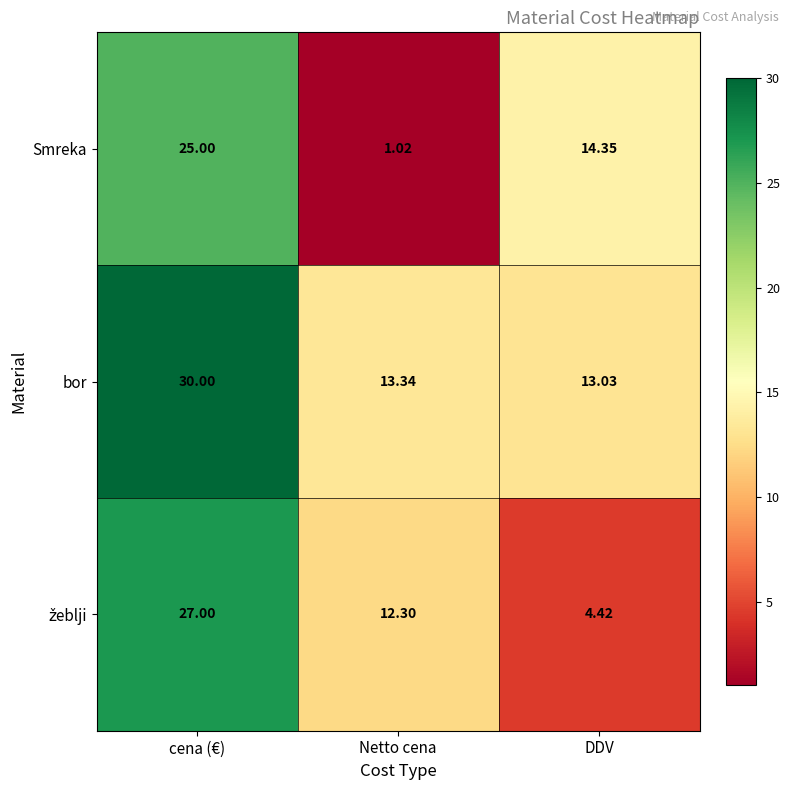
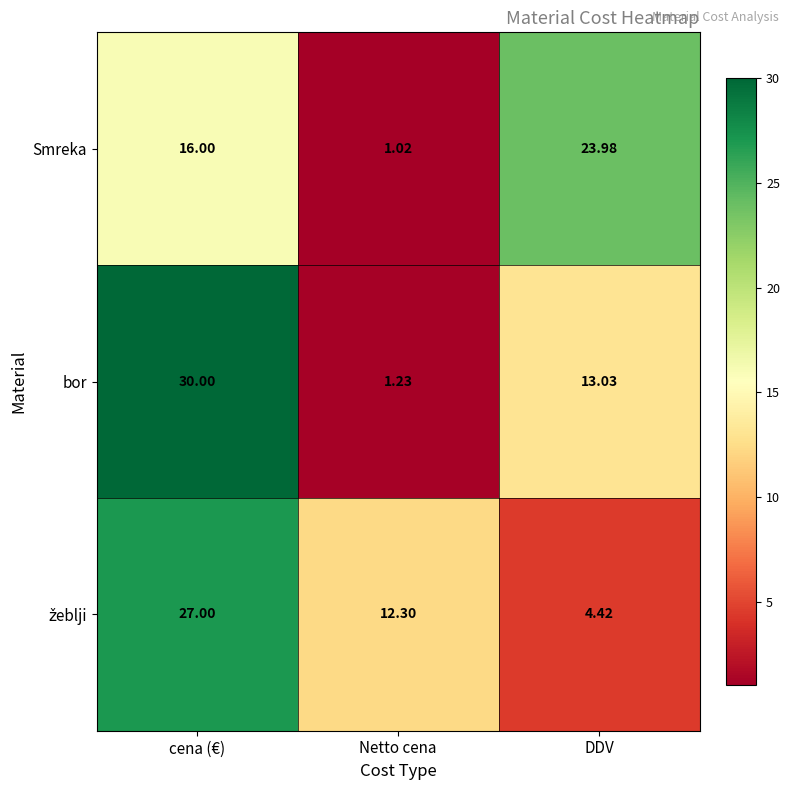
  {
    "Smreka": {
-     "cena (€)": 25.00,
+     "cena (€)": 16.00,
      "Netto cena": 1.02,
-     "DDV": 14.35
+     "DDV": 23.98
    },
    "bor": {
      "cena (€)": 30.00,
-     "Netto cena": 13.34,
+     "Netto cena": 1.23,
      "DDV": 13.03
    },
    "žeblji": {
      "cena (€)": 27.00,
      "Netto cena": 12.30,
      "DDV": 4.42
    }
  }
